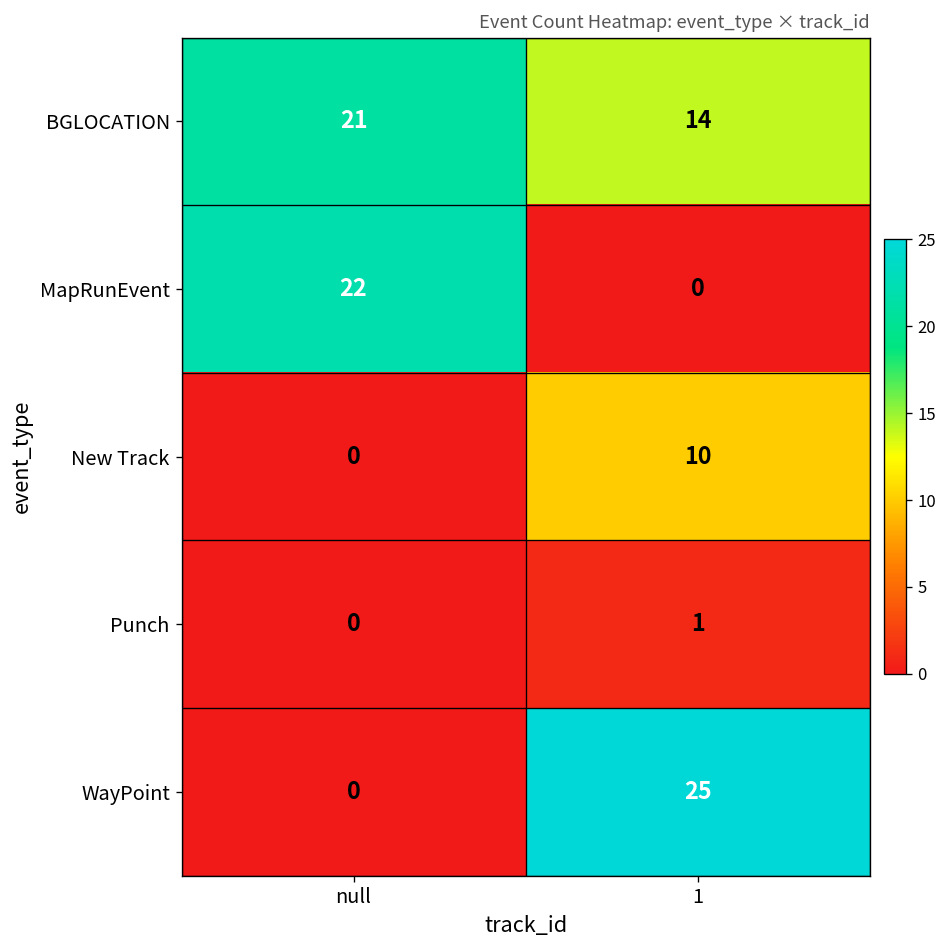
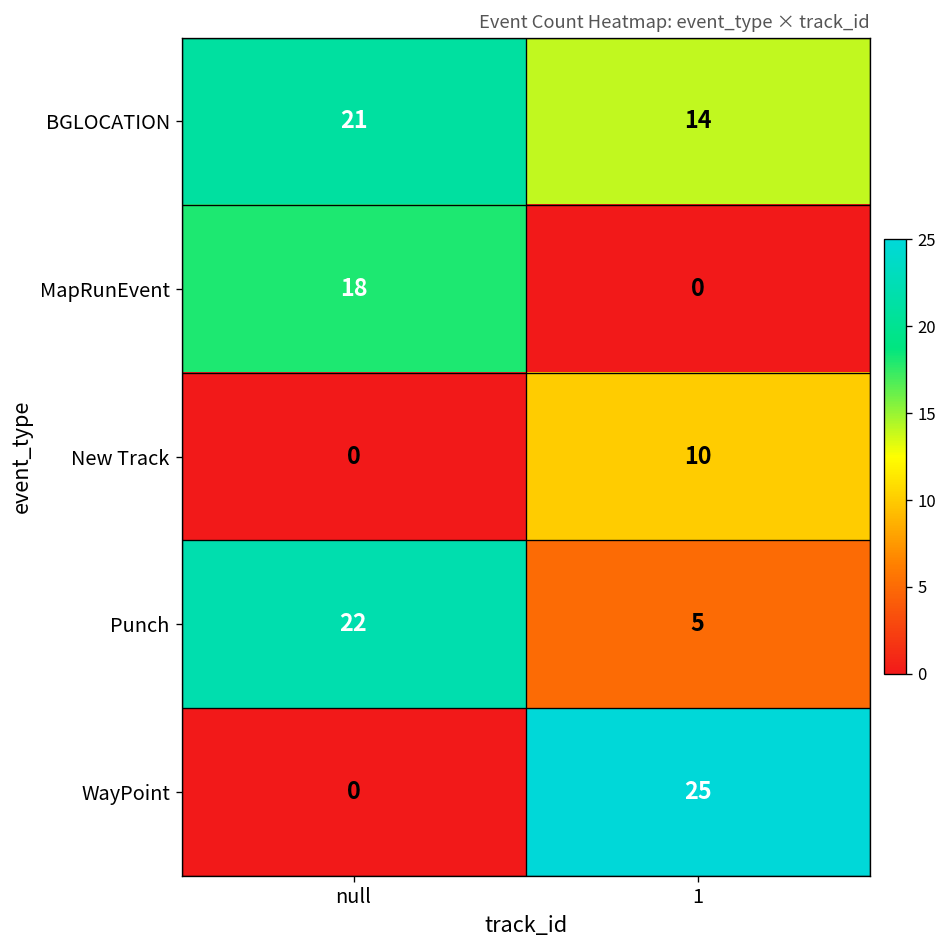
  {
    "BGLOCATION": {
      "null": 21,
      "1": 14
    },
    "MapRunEvent": {
-     "null": 22,
+     "null": 18,
      "1": 0
    },
    "New Track": {
      "null": 0,
      "1": 10
    },
    "Punch": {
-     "null": 0,
-     "1": 1
+     "null": 22,
+     "1": 5
    },
    "WayPoint": {
      "null": 0,
      "1": 25
    }
  }
